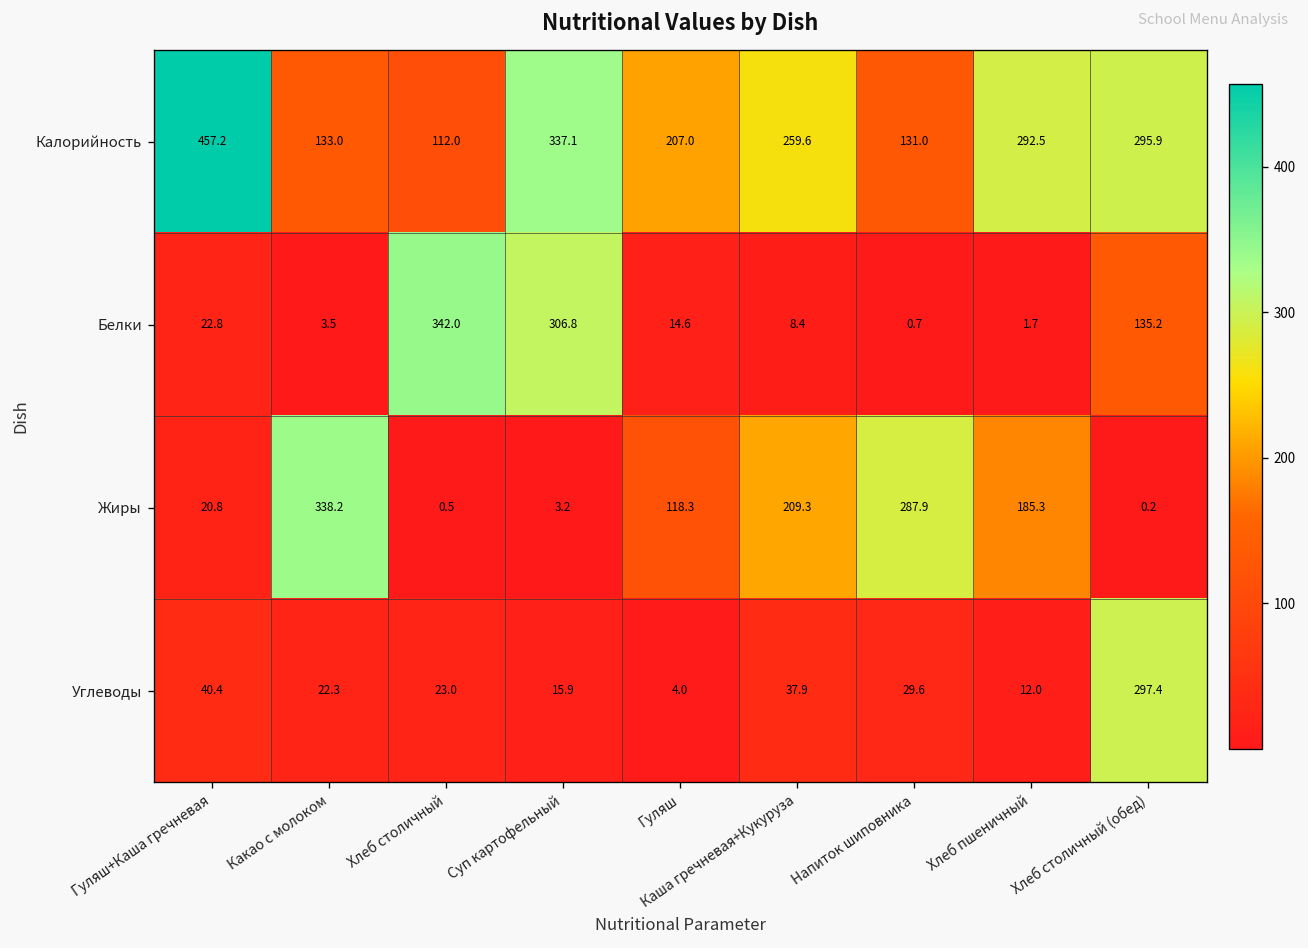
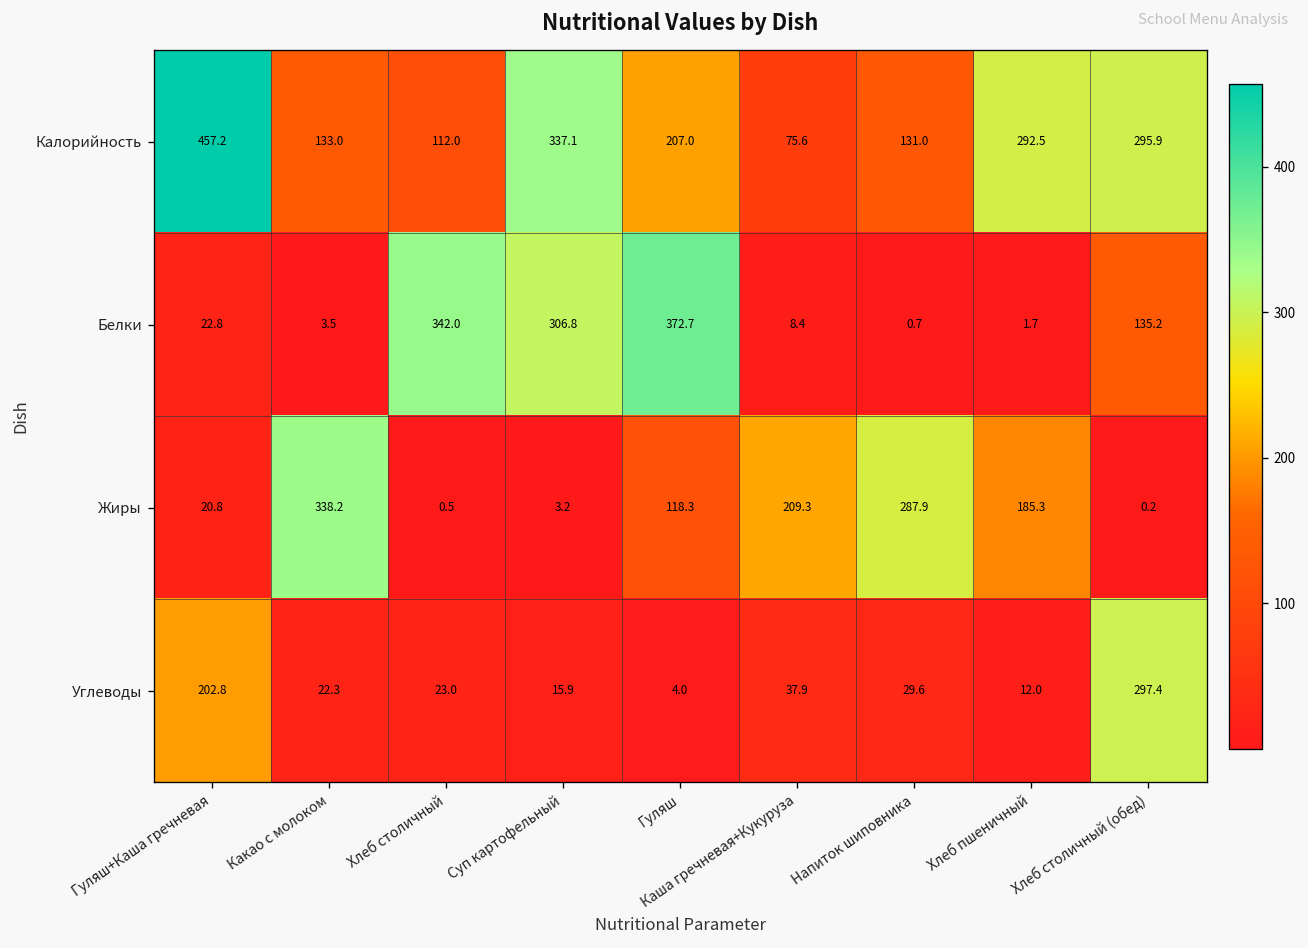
  {
    "Калорийность": {
      "Гуляш+Каша гречневая": 457.2,
      "Какао с молоком": 133.0,
      "Хлеб столичный": 112.0,
      "Суп картофельный": 337.1,
      "Гуляш": 207.0,
-     "Каша гречневая+Кукуруза": 259.6,
+     "Каша гречневая+Кукуруза": 75.6,
      "Напиток шиповника": 131.0,
      "Хлеб пшеничный": 292.5,
      "Хлеб столичный (обед)": 295.9
    },
    "Белки": {
      "Гуляш+Каша гречневая": 22.8,
      "Какао с молоком": 3.5,
      "Хлеб столичный": 342.0,
      "Суп картофельный": 306.8,
-     "Гуляш": 14.6,
+     "Гуляш": 372.7,
      "Каша гречневая+Кукуруза": 8.4,
      "Напиток шиповника": 0.7,
      "Хлеб пшеничный": 1.7,
      "Хлеб столичный (обед)": 135.2
    },
    "Жиры": {
      "Гуляш+Каша гречневая": 20.8,
      "Какао с молоком": 338.2,
      "Хлеб столичный": 0.5,
      "Суп картофельный": 3.2,
      "Гуляш": 118.3,
      "Каша гречневая+Кукуруза": 209.3,
      "Напиток шиповника": 287.9,
      "Хлеб пшеничный": 185.3,
      "Хлеб столичный (обед)": 0.2
    },
    "Углеводы": {
-     "Гуляш+Каша гречневая": 40.4,
+     "Гуляш+Каша гречневая": 202.8,
      "Какао с молоком": 22.3,
      "Хлеб столичный": 23.0,
      "Суп картофельный": 15.9,
      "Гуляш": 4.0,
      "Каша гречневая+Кукуруза": 37.9,
      "Напиток шиповника": 29.6,
      "Хлеб пшеничный": 12.0,
      "Хлеб столичный (обед)": 297.4
    }
  }
